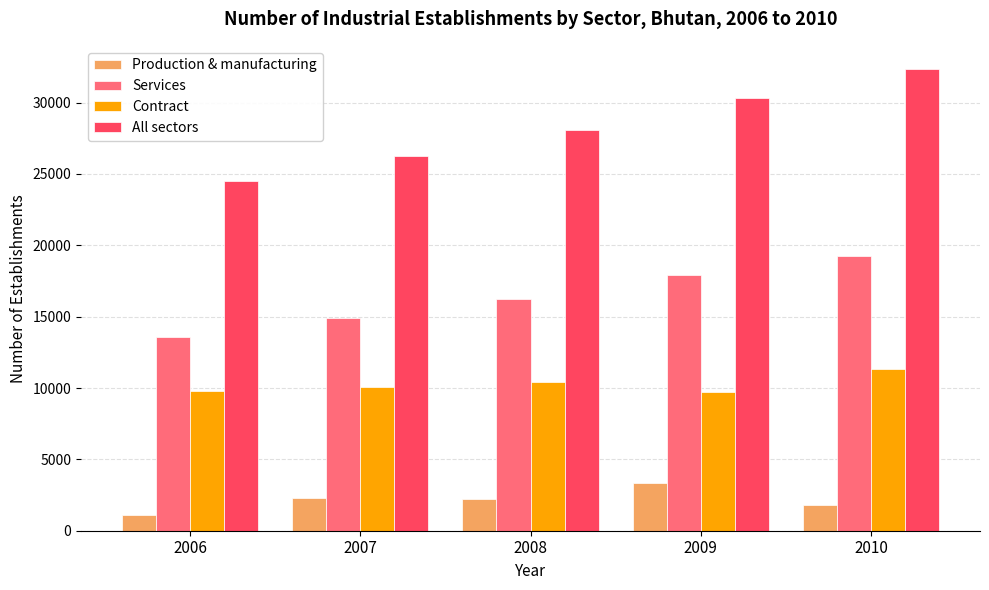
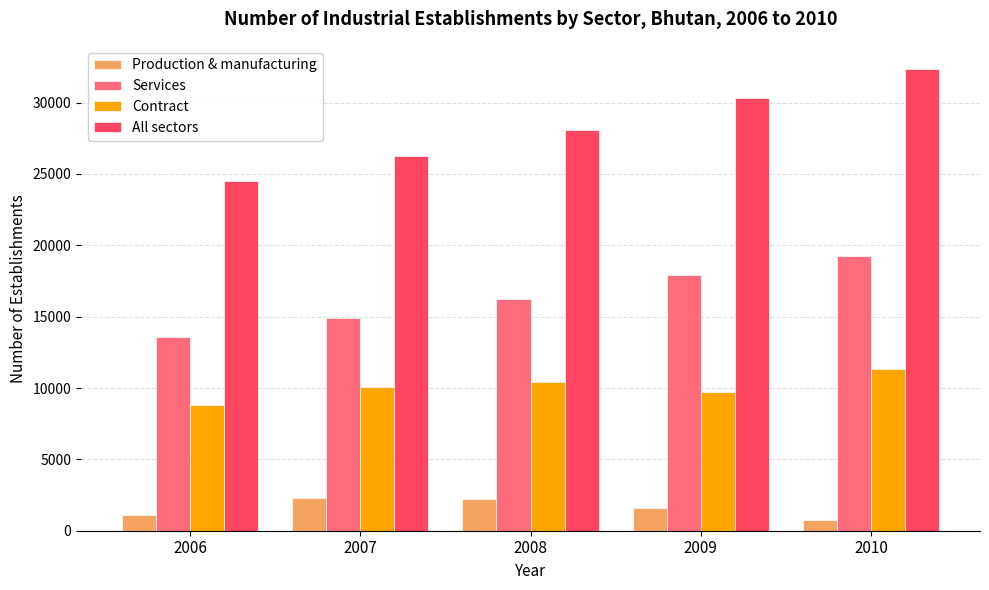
  {
    "Production & manufacturing": {
      "2006": 1100,
      "2007": 2300,
      "2008": 2200,
-     "2009": 3300,
-     "2010": 1800
+     "2009": 1600,
+     "2010": 700
    },
    "Contract": {
-     "2006": 9800,
+     "2006": 8800,
      "2007": 10100,
      "2008": 10400,
      "2009": 9700,
      "2010": 11400
    }
  }
